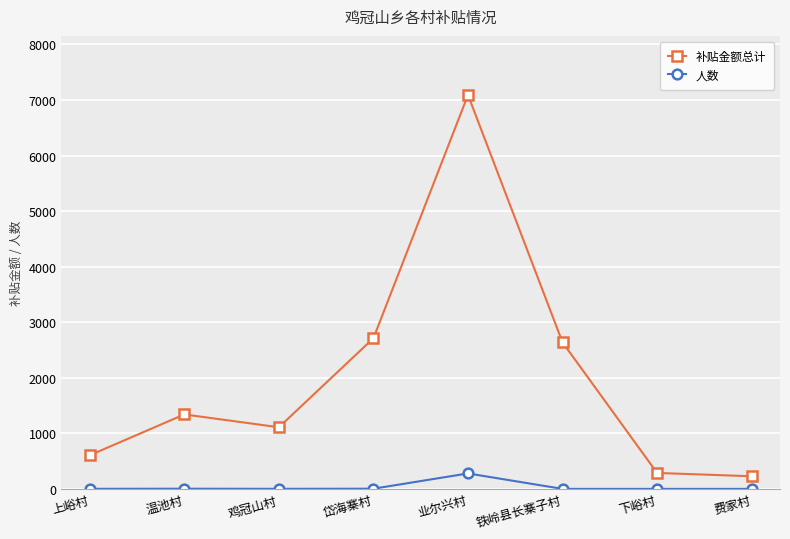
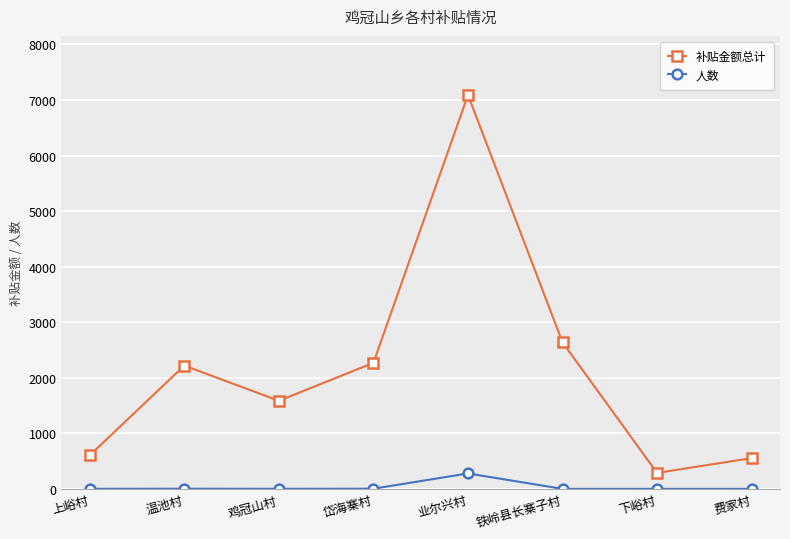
  {
    "补贴金额总计": {
      "上峪村": 600,
-     "温池村": 1300,
-     "鸡冠山村": 1100,
-     "岱海寨村": 2700,
+     "温池村": 2200,
+     "鸡冠山村": 1600,
+     "岱海寨村": 2300,
      "业尔兴村": 7100,
      "铁岭县长寨子村": 2600,
      "下峪村": 300,
-     "费家村": 200
+     "费家村": 600
    },
    "人数": {
      "上峪村": 0,
      "温池村": 0,
      "鸡冠山村": 0,
      "岱海寨村": 0,
      "业尔兴村": 300,
      "铁岭县长寨子村": 0,
      "下峪村": 0,
      "费家村": 0
    }
  }
